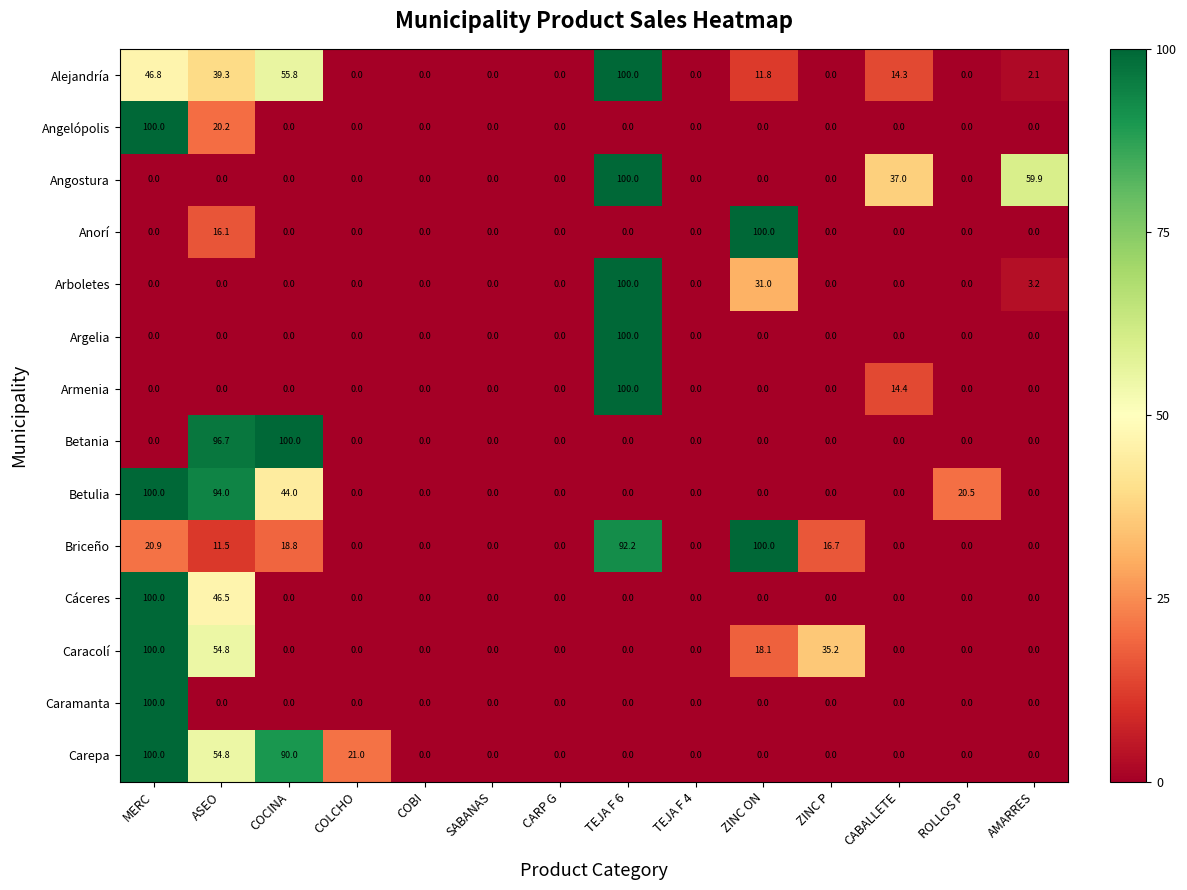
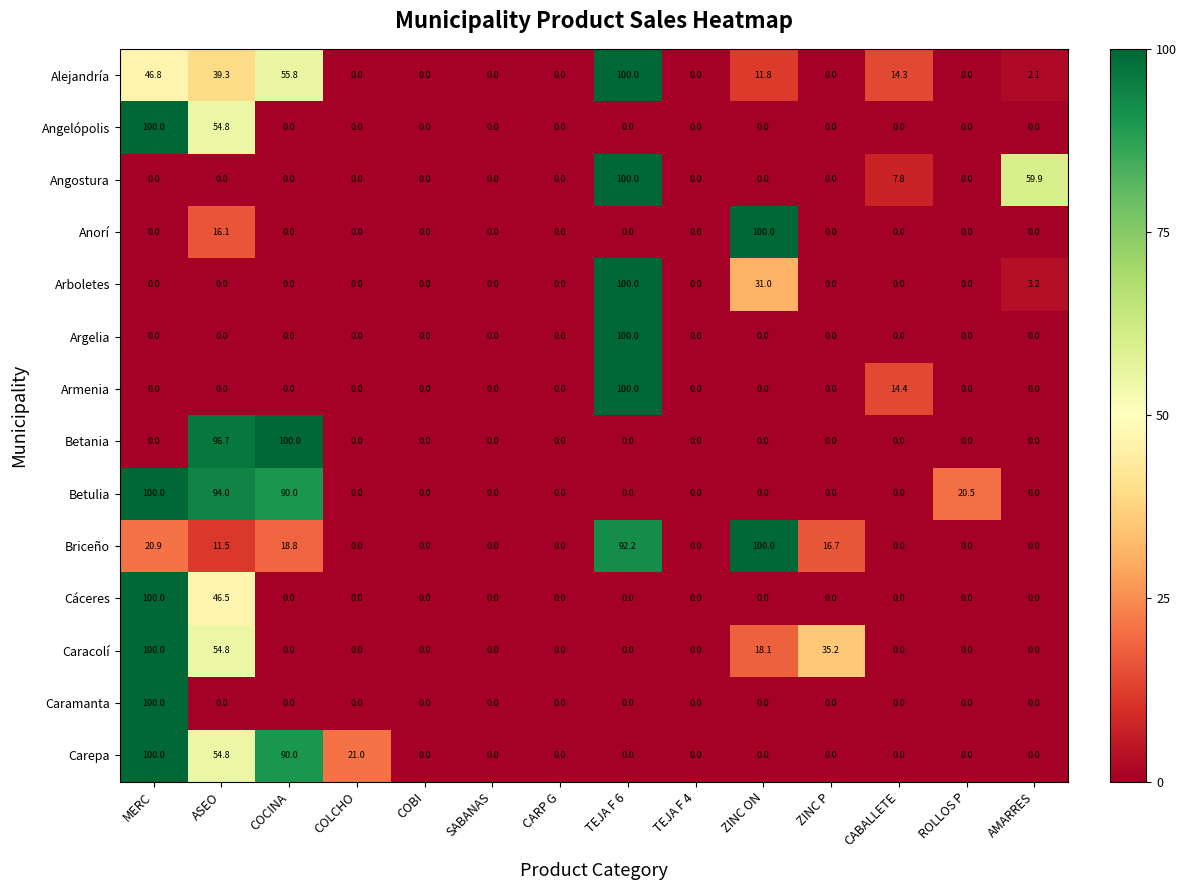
  {
    "Alejandría": {
      "MERC": 46.8,
      "ASEO": 39.3,
      "COCINA": 55.8,
      "COLCHO": 0.0,
      "COBI": 0.0,
      "SABANAS": 0.0,
      "CARP G": 0.0,
      "TEJA F 6": 100.0,
      "TEJA F 4": 0.0,
      "ZINC ON": 11.8,
      "ZINC P": 0.0,
      "CABALLETE": 14.3,
      "ROLLOS P": 0.0,
      "AMARRES": 2.1
    },
    "Angelópolis": {
      "MERC": 100.0,
-     "ASEO": 20.2,
+     "ASEO": 54.8,
      "COCINA": 0.0,
      "COLCHO": 0.0,
      "COBI": 0.0,
      "SABANAS": 0.0,
      "CARP G": 0.0,
      "TEJA F 6": 0.0,
      "TEJA F 4": 0.0,
      "ZINC ON": 0.0,
      "ZINC P": 0.0,
      "CABALLETE": 0.0,
      "ROLLOS P": 0.0,
      "AMARRES": 0.0
    },
    "Angostura": {
      "MERC": 0.0,
      "ASEO": 0.0,
      "COCINA": 0.0,
      "COLCHO": 0.0,
      "COBI": 0.0,
      "SABANAS": 0.0,
      "CARP G": 0.0,
      "TEJA F 6": 100.0,
      "TEJA F 4": 0.0,
      "ZINC ON": 0.0,
      "ZINC P": 0.0,
-     "CABALLETE": 37.0,
+     "CABALLETE": 7.8,
      "ROLLOS P": 0.0,
      "AMARRES": 59.9
    },
    "Anorí": {
      "MERC": 0.0,
      "ASEO": 16.1,
      "COCINA": 0.0,
      "COLCHO": 0.0,
      "COBI": 0.0,
      "SABANAS": 0.0,
      "CARP G": 0.0,
      "TEJA F 6": 0.0,
      "TEJA F 4": 0.0,
      "ZINC ON": 100.0,
      "ZINC P": 0.0,
      "CABALLETE": 0.0,
      "ROLLOS P": 0.0,
      "AMARRES": 0.0
    },
    "Arboletes": {
      "MERC": 0.0,
      "ASEO": 0.0,
      "COCINA": 0.0,
      "COLCHO": 0.0,
      "COBI": 0.0,
      "SABANAS": 0.0,
      "CARP G": 0.0,
      "TEJA F 6": 100.0,
      "TEJA F 4": 0.0,
      "ZINC ON": 31.0,
      "ZINC P": 0.0,
      "CABALLETE": 0.0,
      "ROLLOS P": 0.0,
      "AMARRES": 3.2
    },
    "Argelia": {
      "MERC": 0.0,
      "ASEO": 0.0,
      "COCINA": 0.0,
      "COLCHO": 0.0,
      "COBI": 0.0,
      "SABANAS": 0.0,
      "CARP G": 0.0,
      "TEJA F 6": 100.0,
      "TEJA F 4": 0.0,
      "ZINC ON": 0.0,
      "ZINC P": 0.0,
      "CABALLETE": 0.0,
      "ROLLOS P": 0.0,
      "AMARRES": 0.0
    },
    "Armenia": {
      "MERC": 0.0,
      "ASEO": 0.0,
      "COCINA": 0.0,
      "COLCHO": 0.0,
      "COBI": 0.0,
      "SABANAS": 0.0,
      "CARP G": 0.0,
      "TEJA F 6": 100.0,
      "TEJA F 4": 0.0,
      "ZINC ON": 0.0,
      "ZINC P": 0.0,
      "CABALLETE": 14.4,
      "ROLLOS P": 0.0,
      "AMARRES": 0.0
    },
    "Betania": {
      "MERC": 0.0,
      "ASEO": 96.7,
      "COCINA": 100.0,
      "COLCHO": 0.0,
      "COBI": 0.0,
      "SABANAS": 0.0,
      "CARP G": 0.0,
      "TEJA F 6": 0.0,
      "TEJA F 4": 0.0,
      "ZINC ON": 0.0,
      "ZINC P": 0.0,
      "CABALLETE": 0.0,
      "ROLLOS P": 0.0,
      "AMARRES": 0.0
    },
    "Betulia": {
      "MERC": 100.0,
      "ASEO": 94.0,
-     "COCINA": 44.0,
+     "COCINA": 90.0,
      "COLCHO": 0.0,
      "COBI": 0.0,
      "SABANAS": 0.0,
      "CARP G": 0.0,
      "TEJA F 6": 0.0,
      "TEJA F 4": 0.0,
      "ZINC ON": 0.0,
      "ZINC P": 0.0,
      "CABALLETE": 0.0,
      "ROLLOS P": 20.5,
      "AMARRES": 0.0
    },
    "Briceño": {
      "MERC": 20.9,
      "ASEO": 11.5,
      "COCINA": 18.8,
      "COLCHO": 0.0,
      "COBI": 0.0,
      "SABANAS": 0.0,
      "CARP G": 0.0,
      "TEJA F 6": 92.2,
      "TEJA F 4": 0.0,
      "ZINC ON": 100.0,
      "ZINC P": 16.7,
      "CABALLETE": 0.0,
      "ROLLOS P": 0.0,
      "AMARRES": 0.0
    },
    "Cáceres": {
      "MERC": 100.0,
      "ASEO": 46.5,
      "COCINA": 0.0,
      "COLCHO": 0.0,
      "COBI": 0.0,
      "SABANAS": 0.0,
      "CARP G": 0.0,
      "TEJA F 6": 0.0,
      "TEJA F 4": 0.0,
      "ZINC ON": 0.0,
      "ZINC P": 0.0,
      "CABALLETE": 0.0,
      "ROLLOS P": 0.0,
      "AMARRES": 0.0
    },
    "Caracolí": {
      "MERC": 100.0,
      "ASEO": 54.8,
      "COCINA": 0.0,
      "COLCHO": 0.0,
      "COBI": 0.0,
      "SABANAS": 0.0,
      "CARP G": 0.0,
      "TEJA F 6": 0.0,
      "TEJA F 4": 0.0,
      "ZINC ON": 18.1,
      "ZINC P": 35.2,
      "CABALLETE": 0.0,
      "ROLLOS P": 0.0,
      "AMARRES": 0.0
    },
    "Caramanta": {
      "MERC": 100.0,
      "ASEO": 0.0,
      "COCINA": 0.0,
      "COLCHO": 0.0,
      "COBI": 0.0,
      "SABANAS": 0.0,
      "CARP G": 0.0,
      "TEJA F 6": 0.0,
      "TEJA F 4": 0.0,
      "ZINC ON": 0.0,
      "ZINC P": 0.0,
      "CABALLETE": 0.0,
      "ROLLOS P": 0.0,
      "AMARRES": 0.0
    },
    "Carepa": {
      "MERC": 100.0,
      "ASEO": 54.8,
      "COCINA": 90.0,
      "COLCHO": 21.0,
      "COBI": 0.0,
      "SABANAS": 0.0,
      "CARP G": 0.0,
      "TEJA F 6": 0.0,
      "TEJA F 4": 0.0,
      "ZINC ON": 0.0,
      "ZINC P": 0.0,
      "CABALLETE": 0.0,
      "ROLLOS P": 0.0,
      "AMARRES": 0.0
    }
  }
